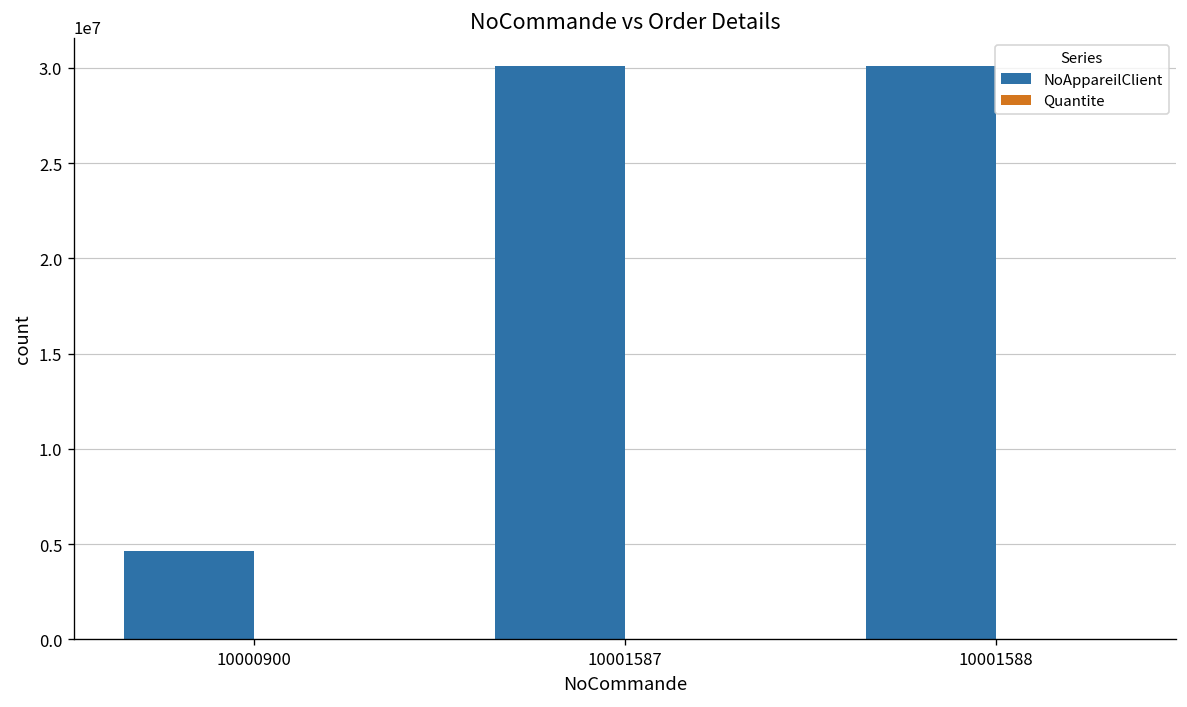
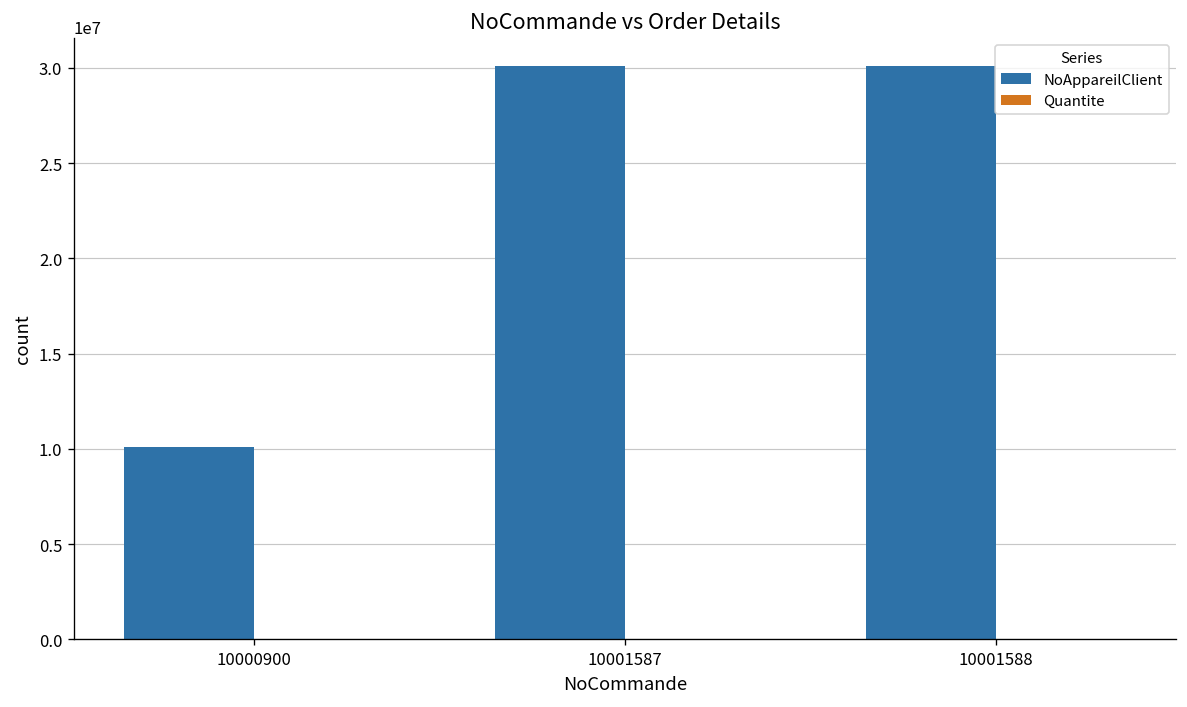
  {
    "NoAppareilClient": {
-     "10000900": 4700000,
+     "10000900": 10100000,
      "10001587": 30100000,
      "10001588": 30100000
    },
    "Quantite": {
      "10000900": 0,
      "10001587": 0,
      "10001588": 0
    }
  }
